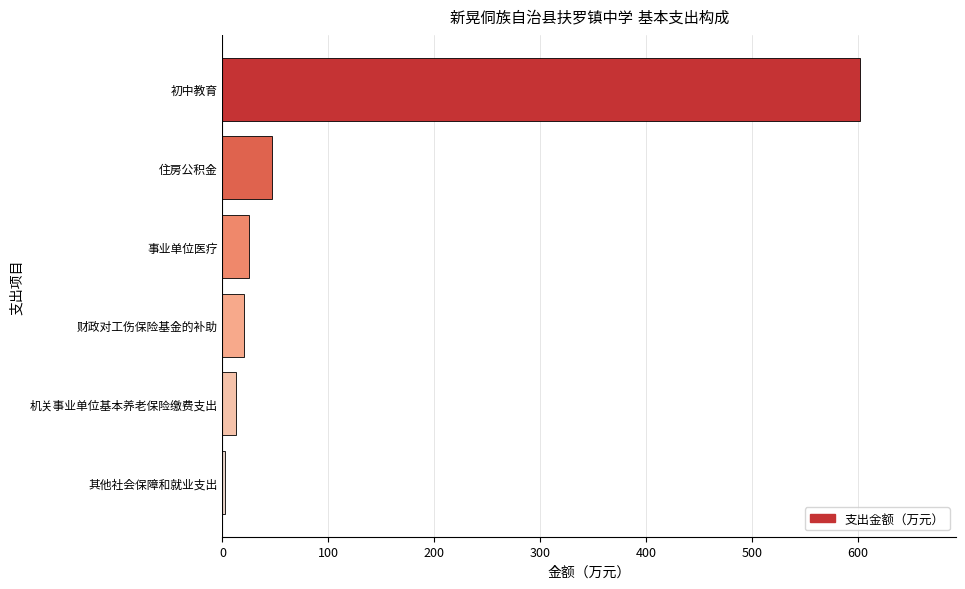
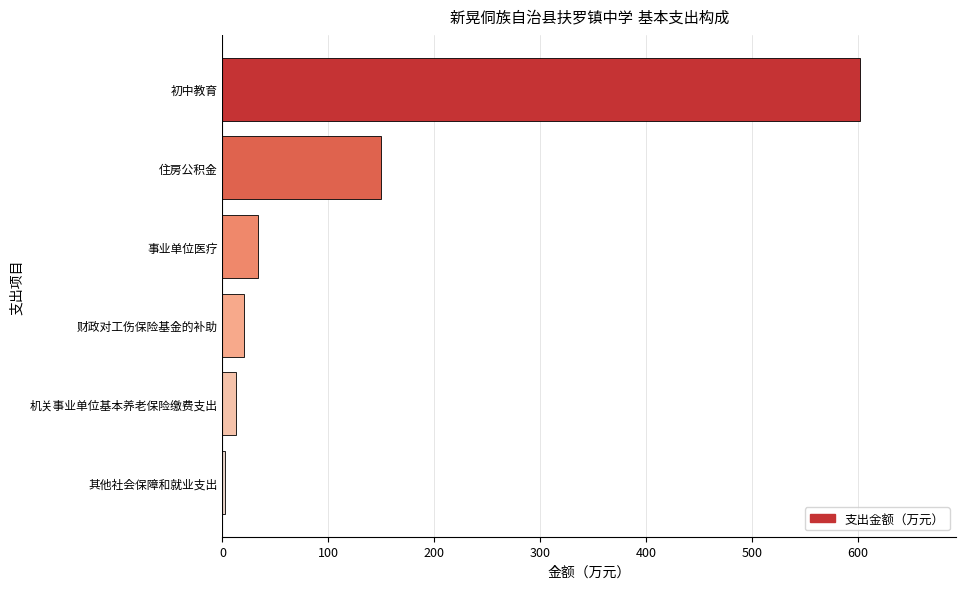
  {
    "初中教育": 603,
-   "住房公积金": 47,
-   "事业单位医疗": 25,
+   "住房公积金": 150,
+   "事业单位医疗": 33,
    "财政对工伤保险基金的补助": 20,
    "机关事业单位基本养老保险缴费支出": 12,
    "其他社会保障和就业支出": 3
  }
